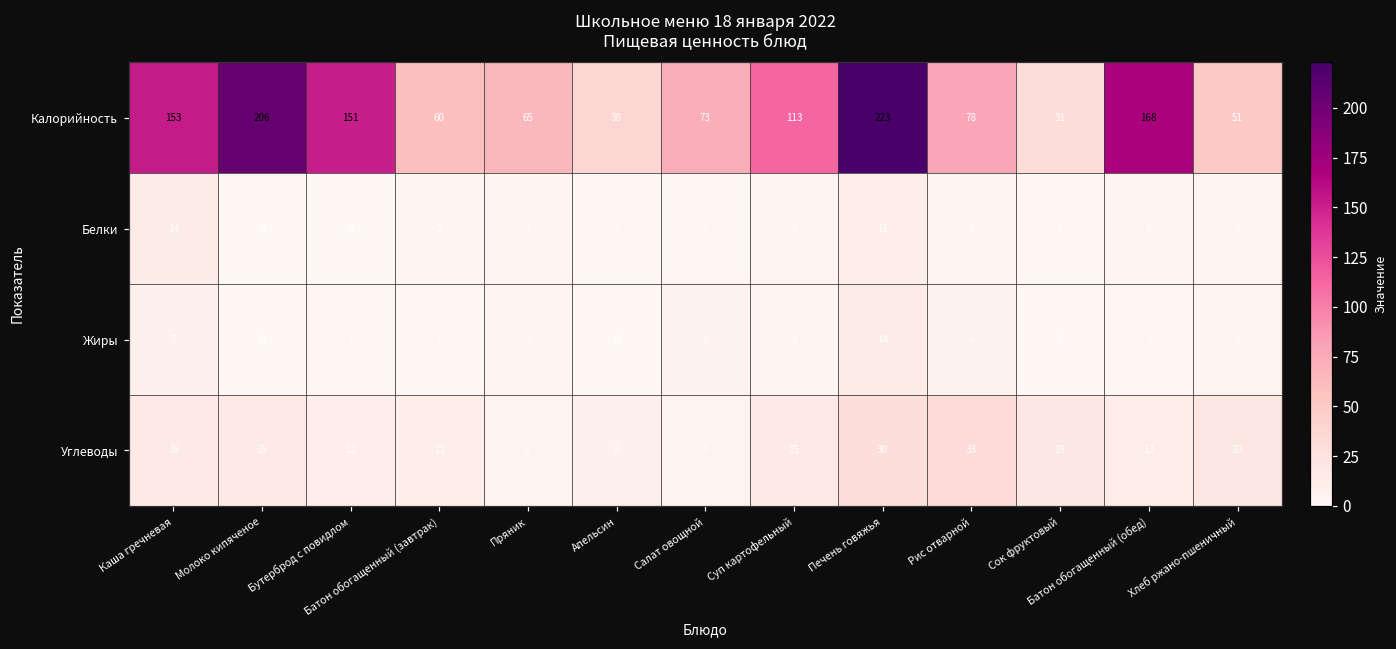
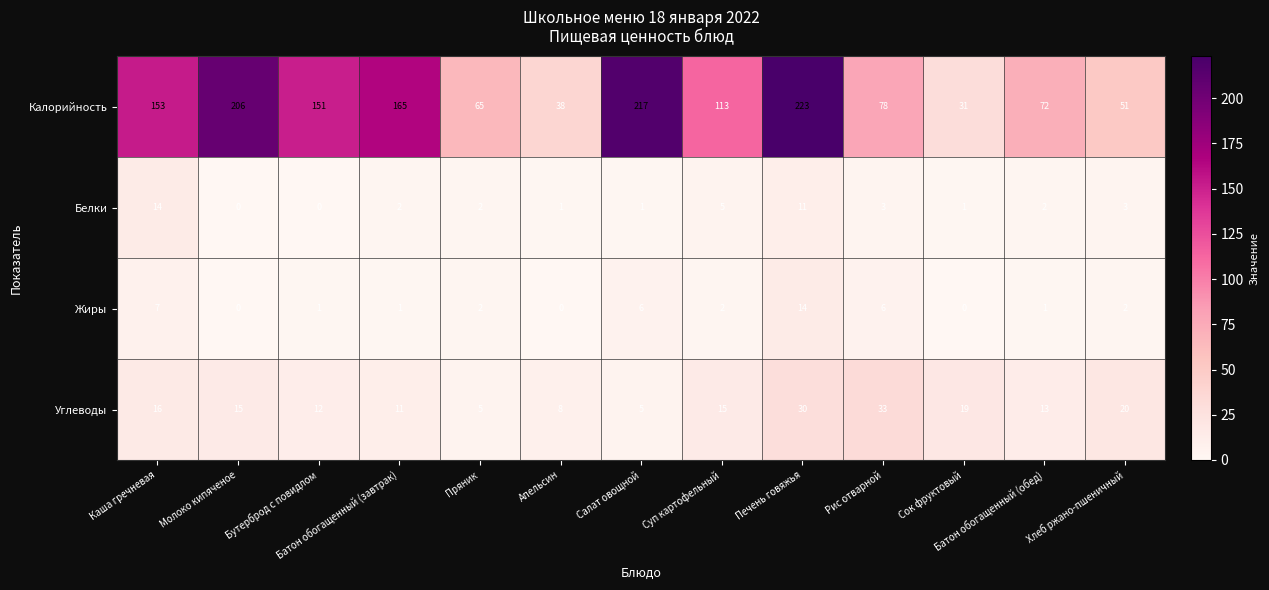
  {
    "Калорийность": {
      "Каша гречневая": 153,
      "Молоко кипяченое": 206,
      "Бутерброд с повидлом": 151,
-     "Батон обогащенный (завтрак)": 60,
+     "Батон обогащенный (завтрак)": 165,
      "Пряник": 65,
-     "Салат овощной": 73,
+     "Салат овощной": 217,
      "Суп картофельный": 113,
      "Печень говяжья": 223,
      "Рис отварной": 78,
-     "Батон обогащенный (обед)": 168,
+     "Батон обогащенный (обед)": 72,
      "Хлеб ржано-пшеничный": 51
    }
  }
